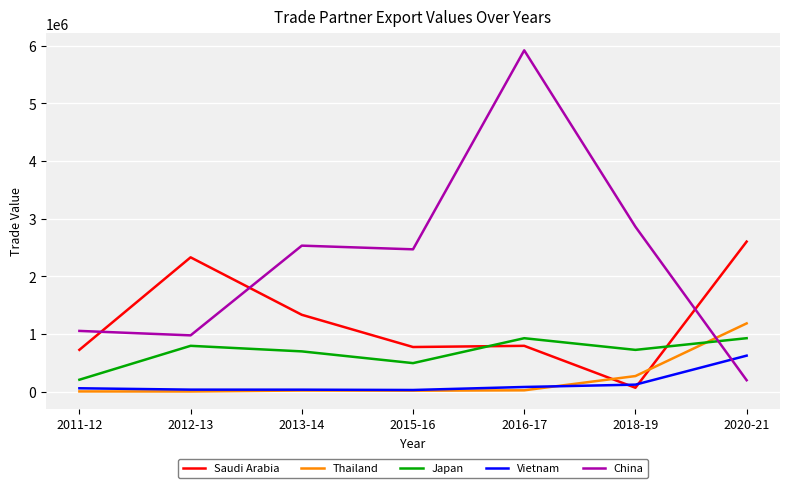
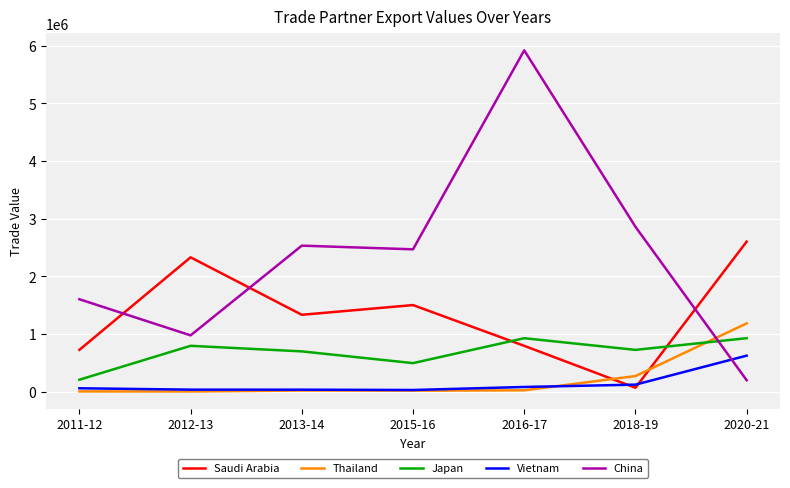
  {
    "Saudi Arabia": {
      "2011-12": 700000,
      "2012-13": 2300000,
      "2013-14": 1300000,
-     "2015-16": 800000,
+     "2015-16": 1500000,
      "2016-17": 800000,
      "2018-19": 100000,
      "2020-21": 2600000
    },
    "Thailand": {
      "2011-12": 0,
      "2016-17": 0,
      "2018-19": 300000,
      "2020-21": 1200000
    },
    "Japan": {
      "2011-12": 200000,
      "2012-13": 800000,
      "2013-14": 700000,
      "2015-16": 500000,
      "2016-17": 900000,
      "2018-19": 700000,
      "2020-21": 900000
    },
    "Vietnam": {
      "2011-12": 100000,
      "2016-17": 100000,
      "2018-19": 100000,
      "2020-21": 600000
    },
    "China": {
-     "2011-12": 1100000,
+     "2011-12": 1600000,
      "2012-13": 1000000,
      "2013-14": 2500000,
      "2015-16": 2500000,
      "2016-17": 5900000,
      "2018-19": 2900000,
      "2020-21": 200000
    }
  }
